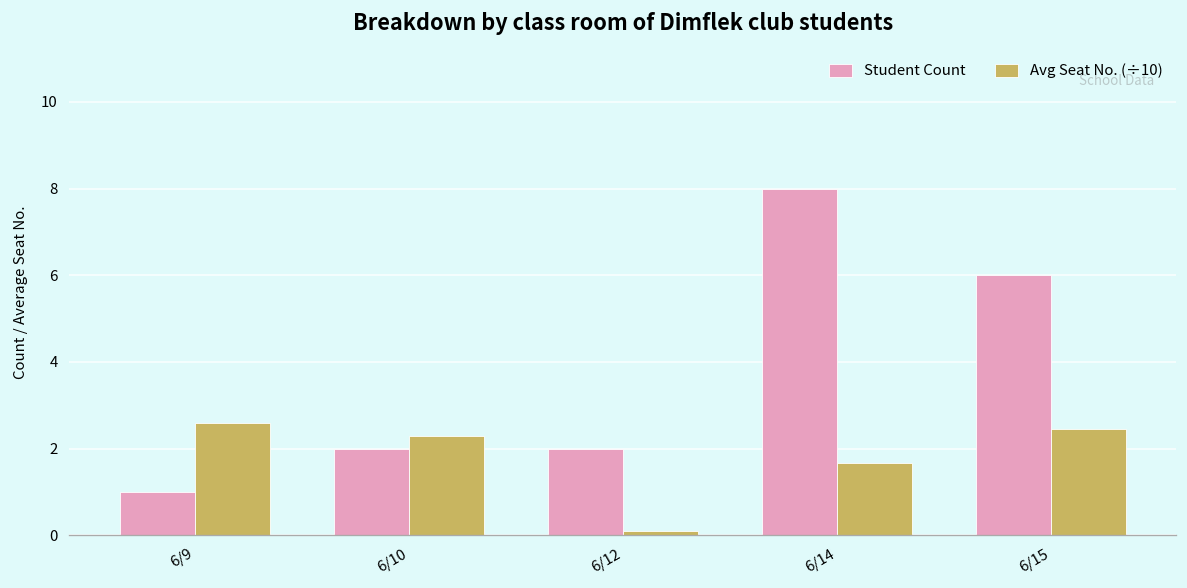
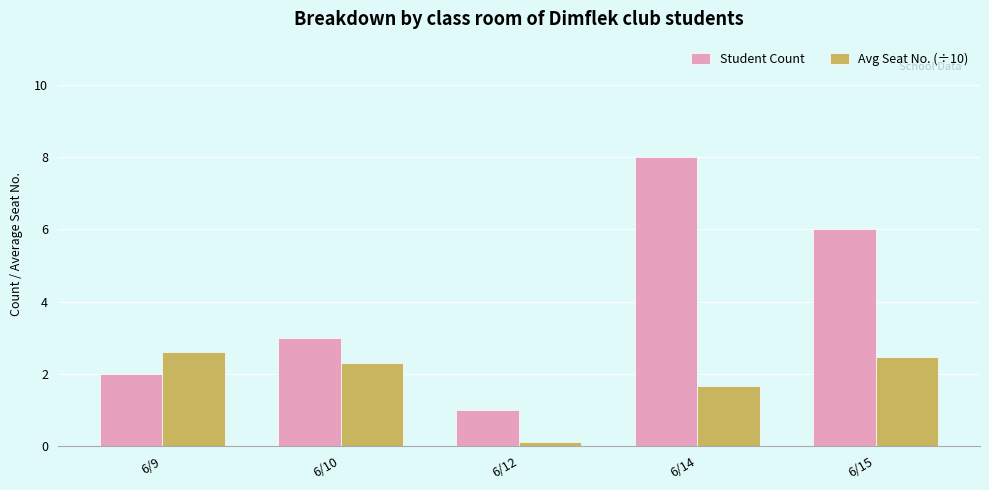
  {
    "Student Count": {
-     "6/9": 1,
-     "6/10": 2,
-     "6/12": 2,
+     "6/9": 2,
+     "6/10": 3,
+     "6/12": 1,
      "6/14": 8,
      "6/15": 6
    },
    "Avg Seat No. (÷10)": {
      "6/9": 2.6,
      "6/10": 2.3,
      "6/12": 0.1,
      "6/14": 1.7,
      "6/15": 2.5
    }
  }
